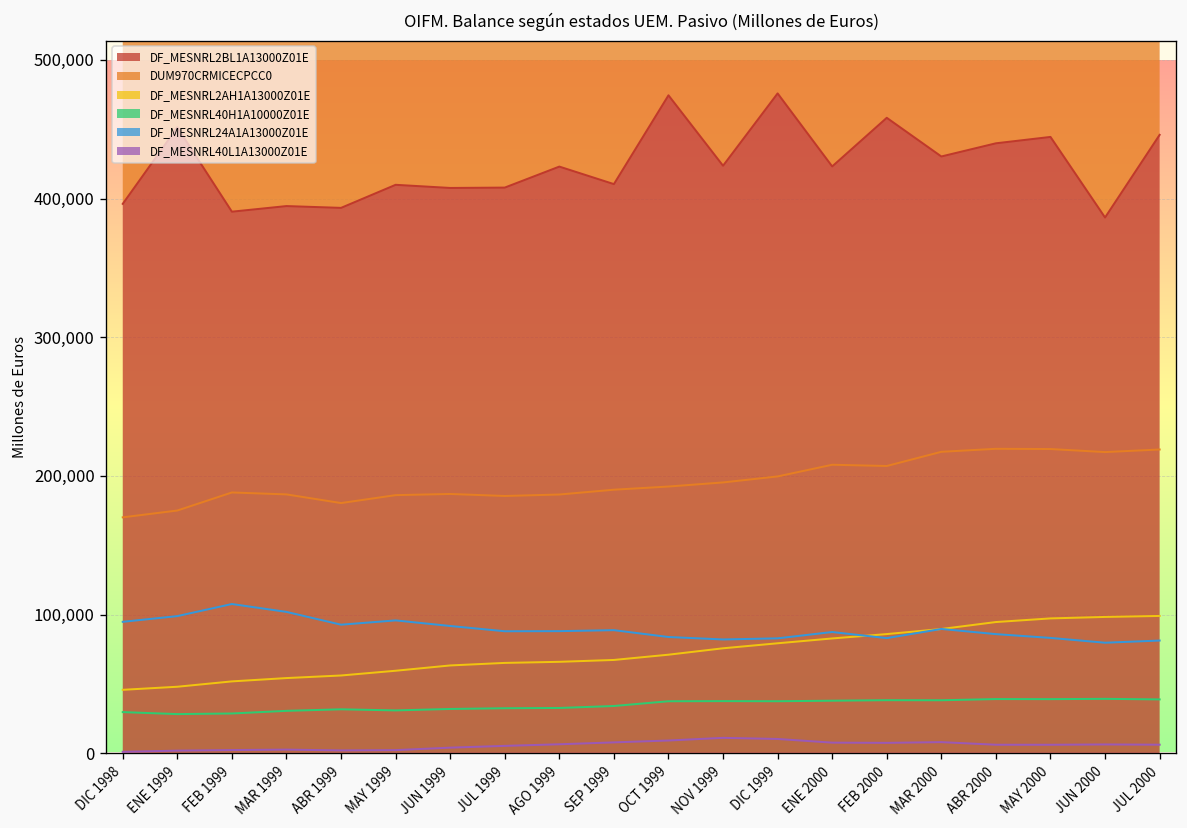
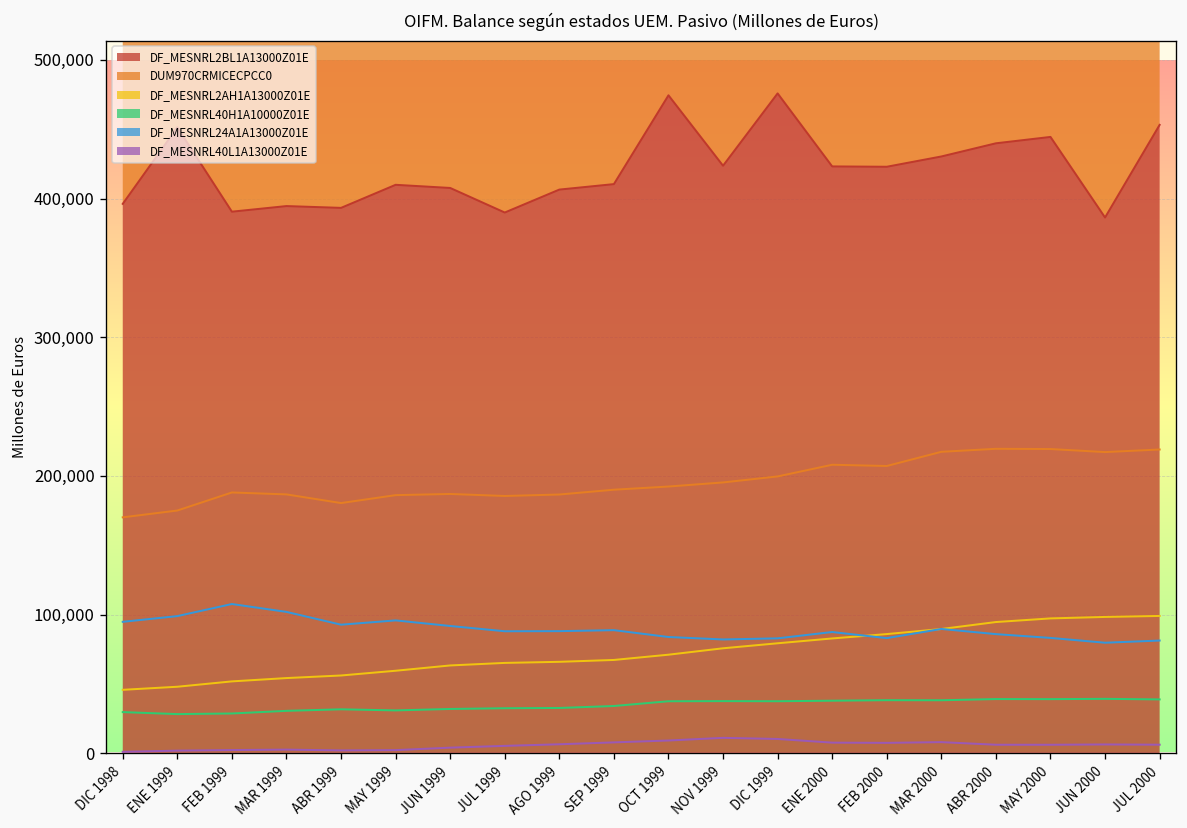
  {
    "DF_MESNRL2BL1A13000Z01E": {
      "DIC 1998": "396,000",
      "FEB 1999": "391,000",
      "MAR 1999": "395,000",
      "ABR 1999": "393,000",
      "MAY 1999": "410,000",
      "JUN 1999": "408,000",
-     "JUL 1999": "408,000",
-     "AGO 1999": "423,000",
+     "JUL 1999": "390,000",
+     "AGO 1999": "406,000",
      "SEP 1999": "410,000",
      "OCT 1999": "474,000",
      "NOV 1999": "424,000",
      "DIC 1999": "476,000",
      "ENE 2000": "423,000",
-     "FEB 2000": "458,000",
+     "FEB 2000": "423,000",
      "MAR 2000": "430,000",
      "ABR 2000": "440,000",
      "MAY 2000": "444,000",
      "JUN 2000": "386,000",
-     "JUL 2000": "446,000"
+     "JUL 2000": "453,000"
    }
  }
